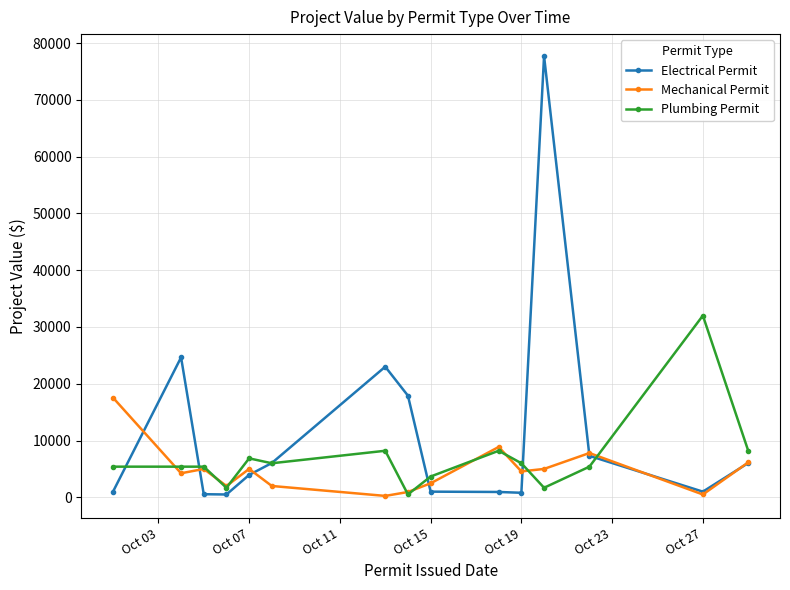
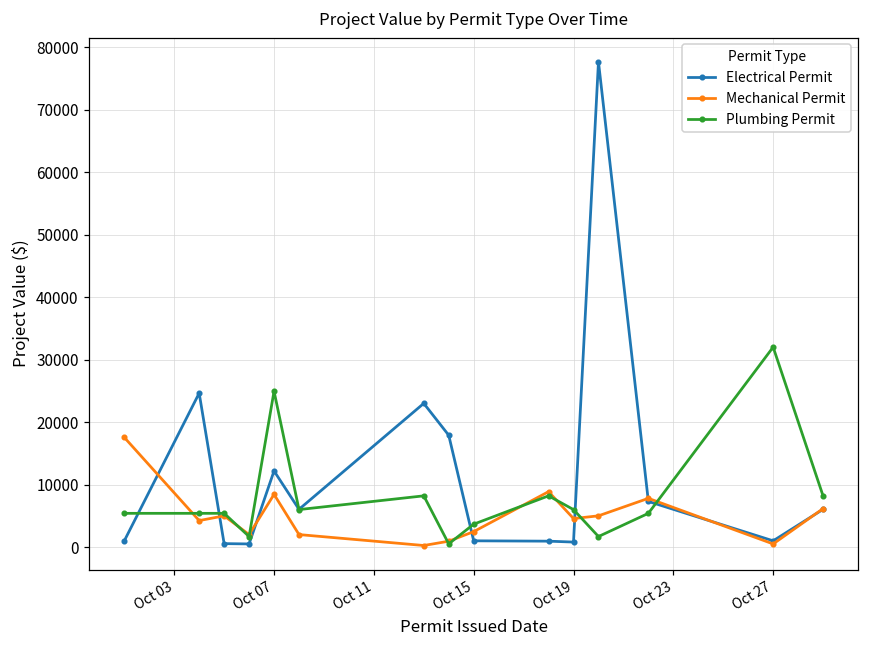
  {
    "Electrical Permit": {
-     "Oct 07": 4000,
+     "Oct 07": 12000,
      "Oct 15": 1000,
      "Oct 19": 1000,
      "Oct 27": 1000
    },
    "Mechanical Permit": {
-     "Oct 07": 5000,
+     "Oct 07": 8000,
      "Oct 15": 2000,
      "Oct 19": 5000,
      "Oct 27": 1000
    },
    "Plumbing Permit": {
-     "Oct 07": 7000,
+     "Oct 07": 25000,
      "Oct 15": 4000,
      "Oct 19": 6000,
      "Oct 27": 32000
    }
  }
